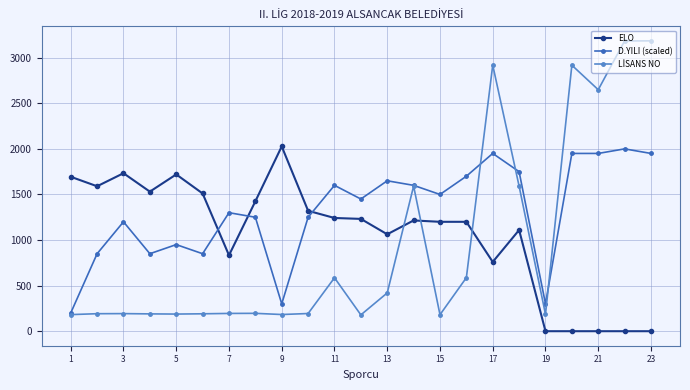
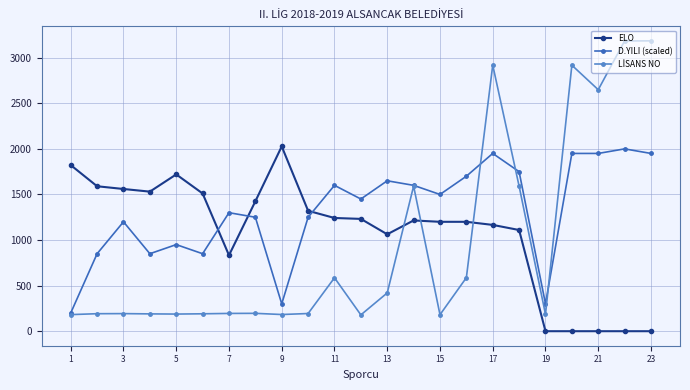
  {
    "ELO": {
-     "1": 1700,
-     "3": 1700,
+     "1": 1800,
+     "3": 1600,
      "5": 1700,
      "7": 800,
      "9": 2000,
      "11": 1200,
      "13": 1100,
      "15": 1200,
-     "17": 800,
+     "17": 1200,
      "19": 0,
      "21": 0,
      "23": 0
    }
  }
